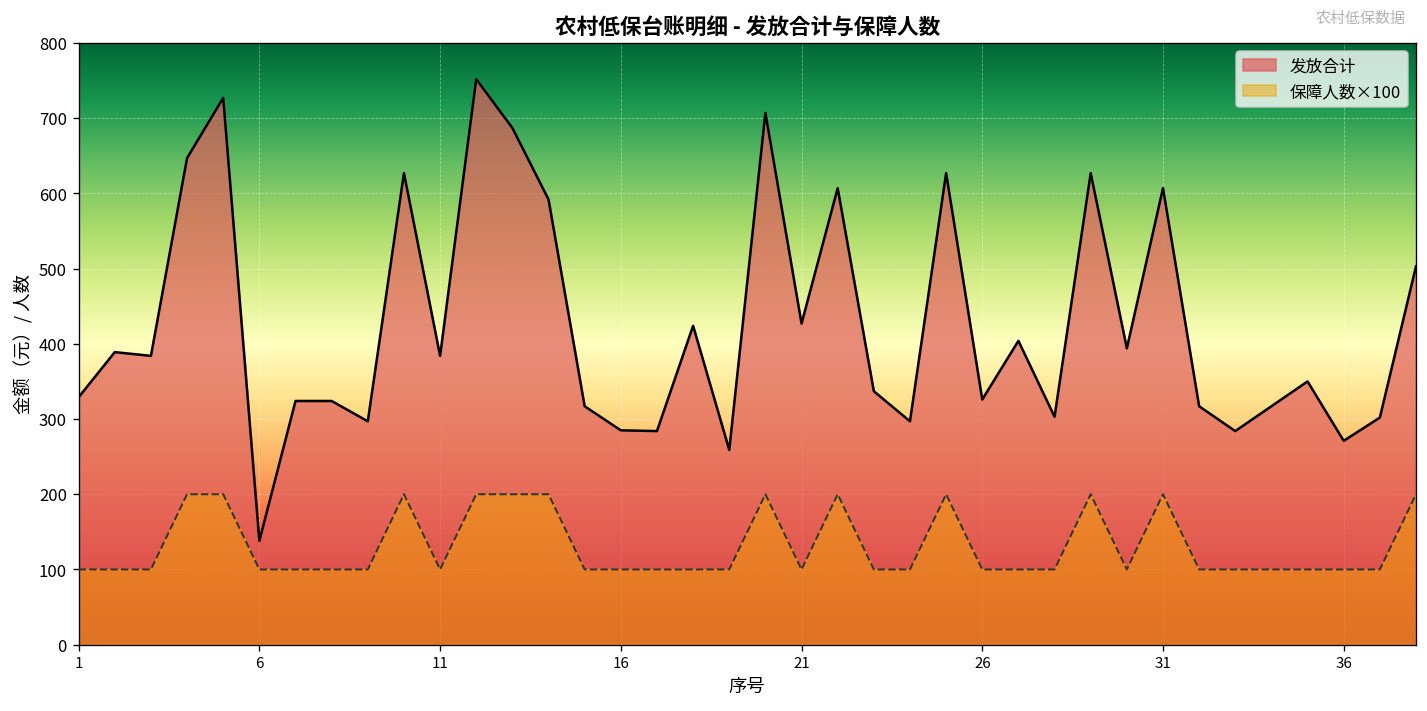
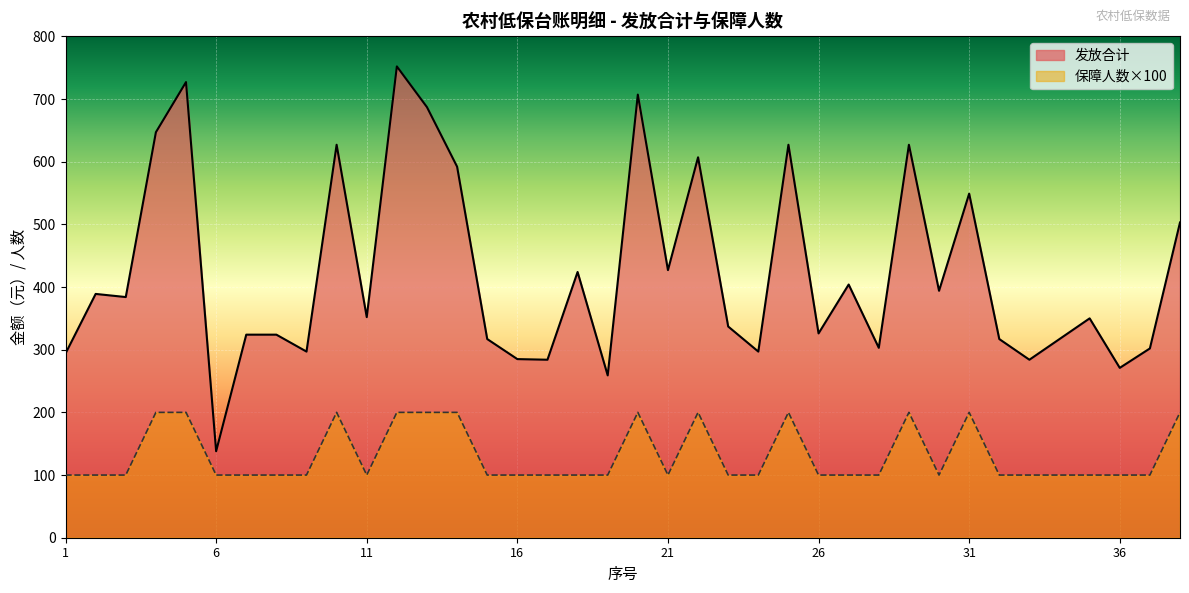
  {
    "发放合计": {
-     "1": 330,
+     "1": 290,
      "6": 140,
-     "11": 380,
+     "11": 350,
      "16": 290,
      "21": 430,
      "26": 330,
-     "31": 610,
+     "31": 550,
      "36": 270
    },
    "保障人数×100": {
      "1": 100,
      "6": 100,
      "11": 100,
      "16": 100,
      "21": 100,
      "26": 100,
      "31": 200,
      "36": 100
    }
  }
